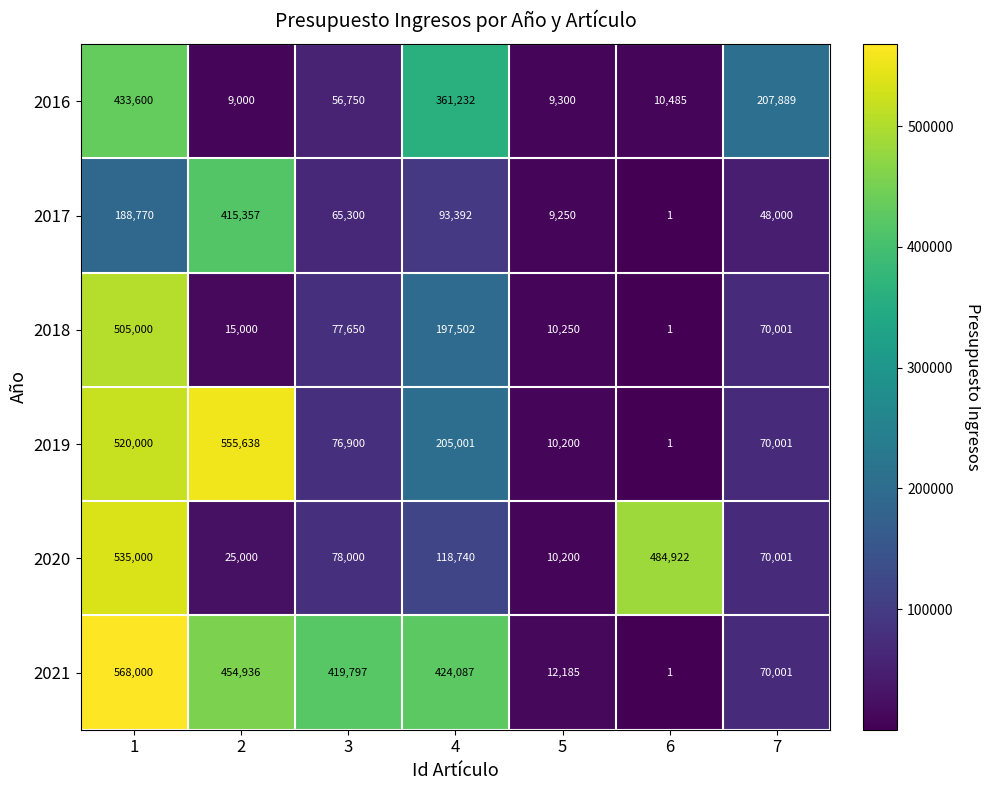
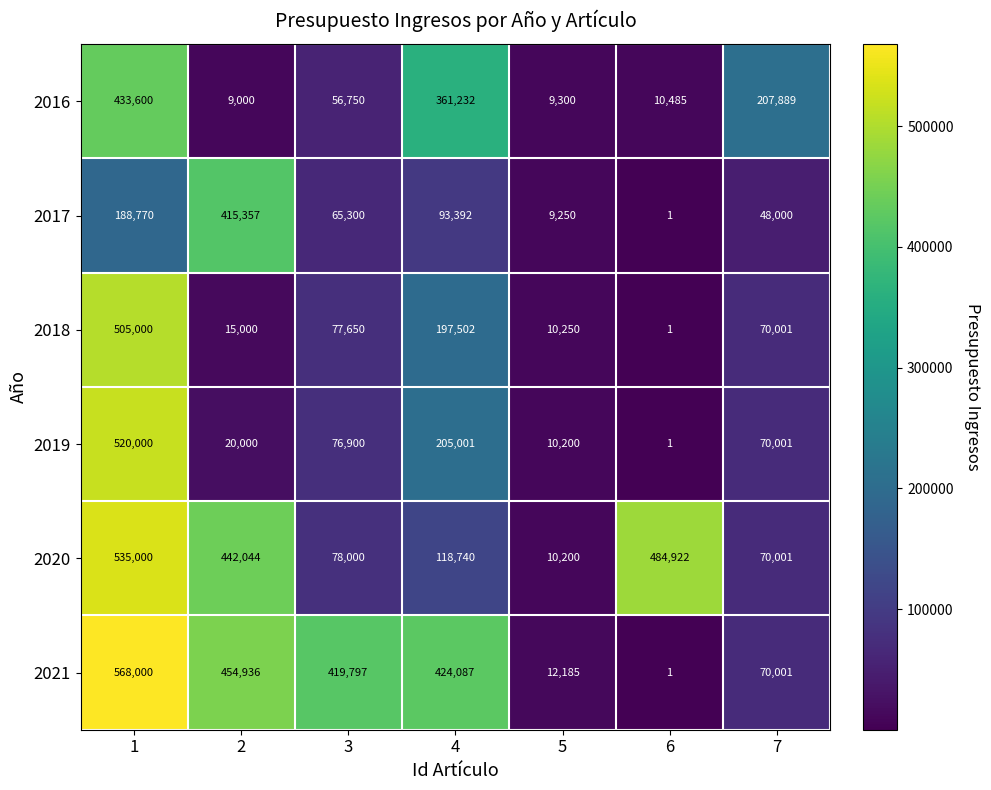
  {
    "2016": {
      "1": "433,600",
      "2": "9,000",
      "3": "56,750",
      "4": "361,232",
      "5": "9,300",
      "6": "10,485",
      "7": "207,889"
    },
    "2017": {
      "1": "188,770",
      "2": "415,357",
      "3": "65,300",
      "4": "93,392",
      "5": "9,250",
      "6": "1",
      "7": "48,000"
    },
    "2018": {
      "1": "505,000",
      "2": "15,000",
      "3": "77,650",
      "4": "197,502",
      "5": "10,250",
      "6": "1",
      "7": "70,001"
    },
    "2019": {
      "1": "520,000",
-     "2": "555,638",
+     "2": "20,000",
      "3": "76,900",
      "4": "205,001",
      "5": "10,200",
      "6": "1",
      "7": "70,001"
    },
    "2020": {
      "1": "535,000",
-     "2": "25,000",
+     "2": "442,044",
      "3": "78,000",
      "4": "118,740",
      "5": "10,200",
      "6": "484,922",
      "7": "70,001"
    },
    "2021": {
      "1": "568,000",
      "2": "454,936",
      "3": "419,797",
      "4": "424,087",
      "5": "12,185",
      "6": "1",
      "7": "70,001"
    }
  }
